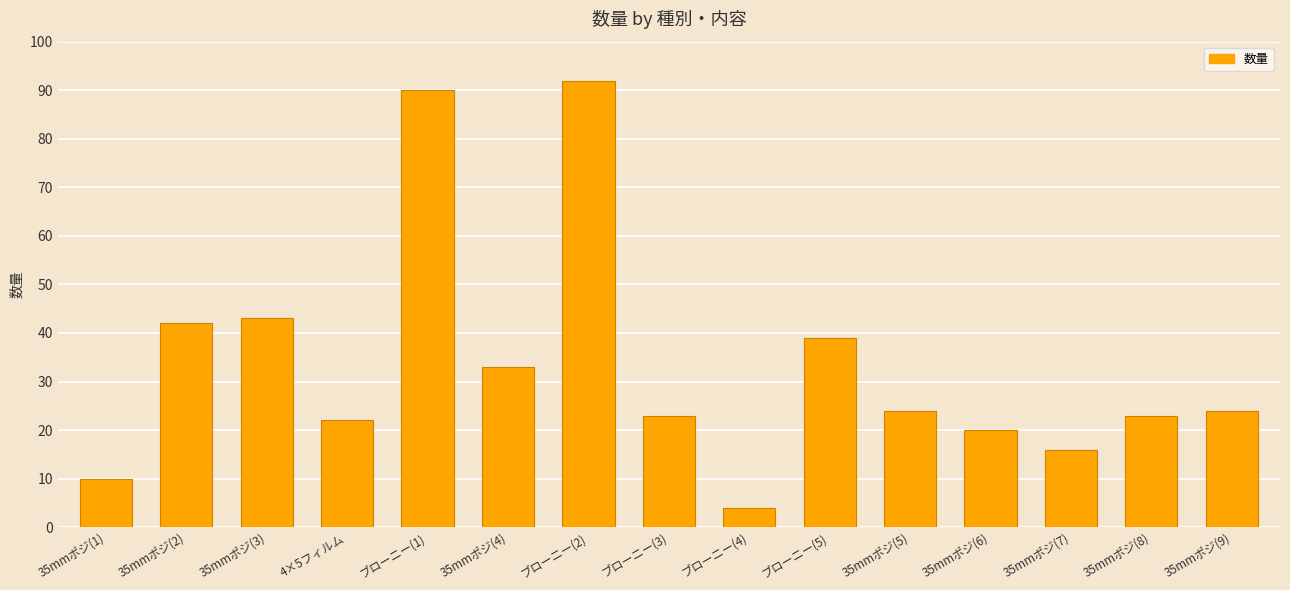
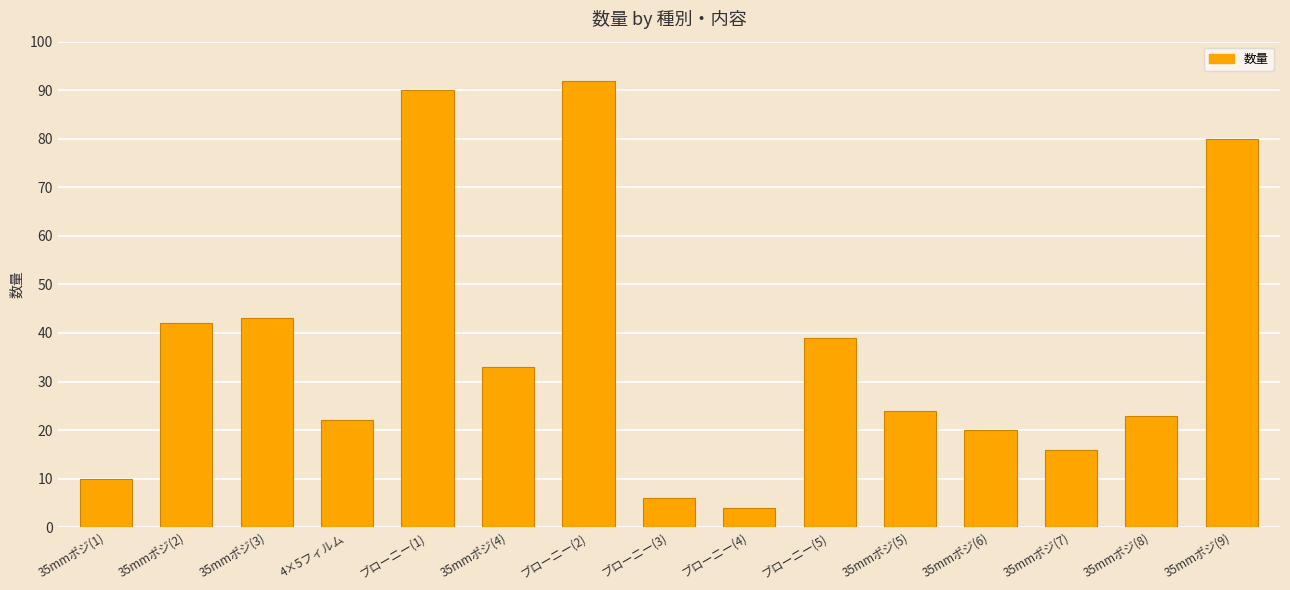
  {
    "35mmポジ(1)": 10,
    "35mmポジ(2)": 42,
    "35mmポジ(3)": 43,
    "4×5フィルム": 22,
    "ブローニー(1)": 90,
    "35mmポジ(4)": 33,
    "ブローニー(2)": 92,
-   "ブローニー(3)": 23,
+   "ブローニー(3)": 6,
    "ブローニー(4)": 4,
    "ブローニー(5)": 39,
    "35mmポジ(5)": 24,
    "35mmポジ(6)": 20,
    "35mmポジ(7)": 16,
    "35mmポジ(8)": 23,
-   "35mmポジ(9)": 24
+   "35mmポジ(9)": 80
  }
